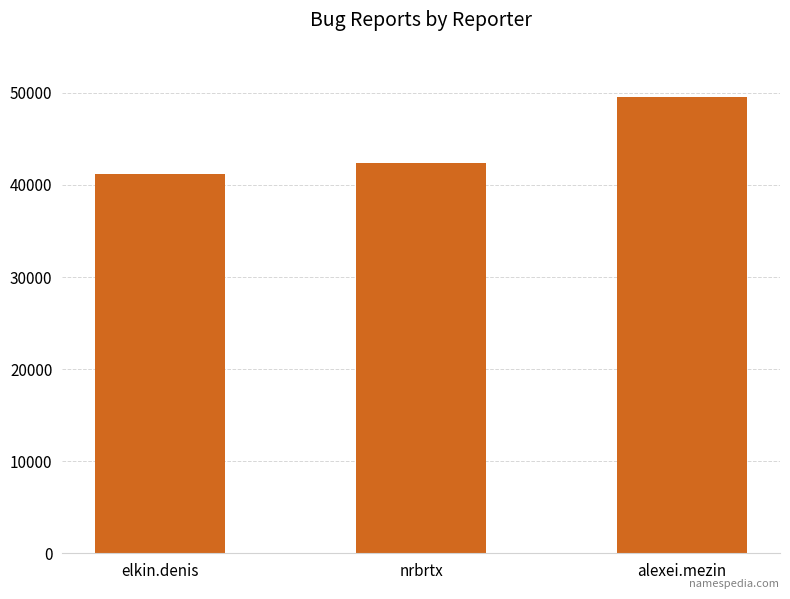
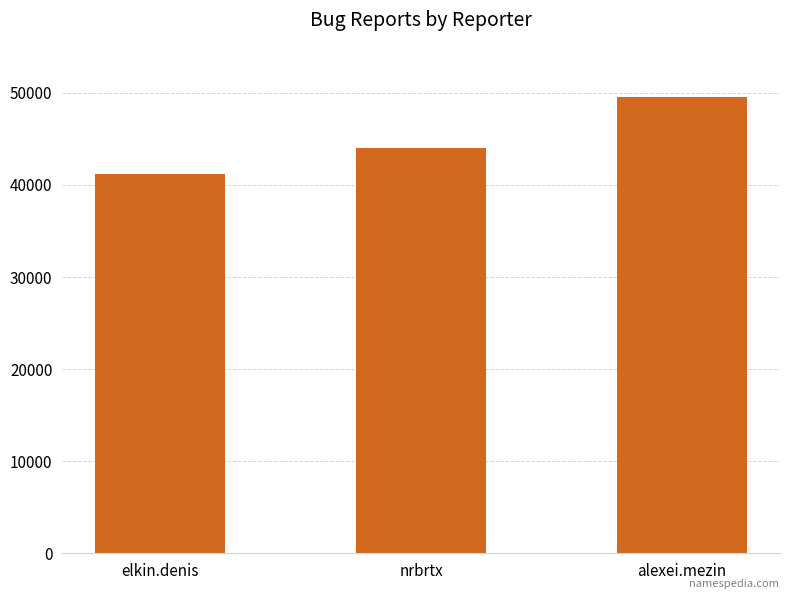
  {
    "elkin.denis": 41000,
-   "nrbrtx": 42000,
+   "nrbrtx": 44000,
    "alexei.mezin": 50000
  }
